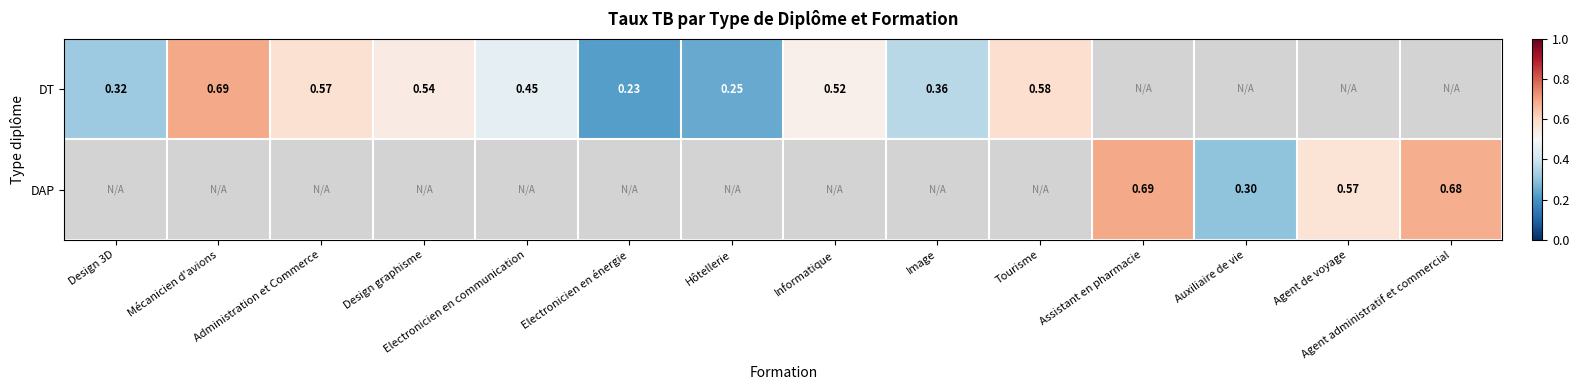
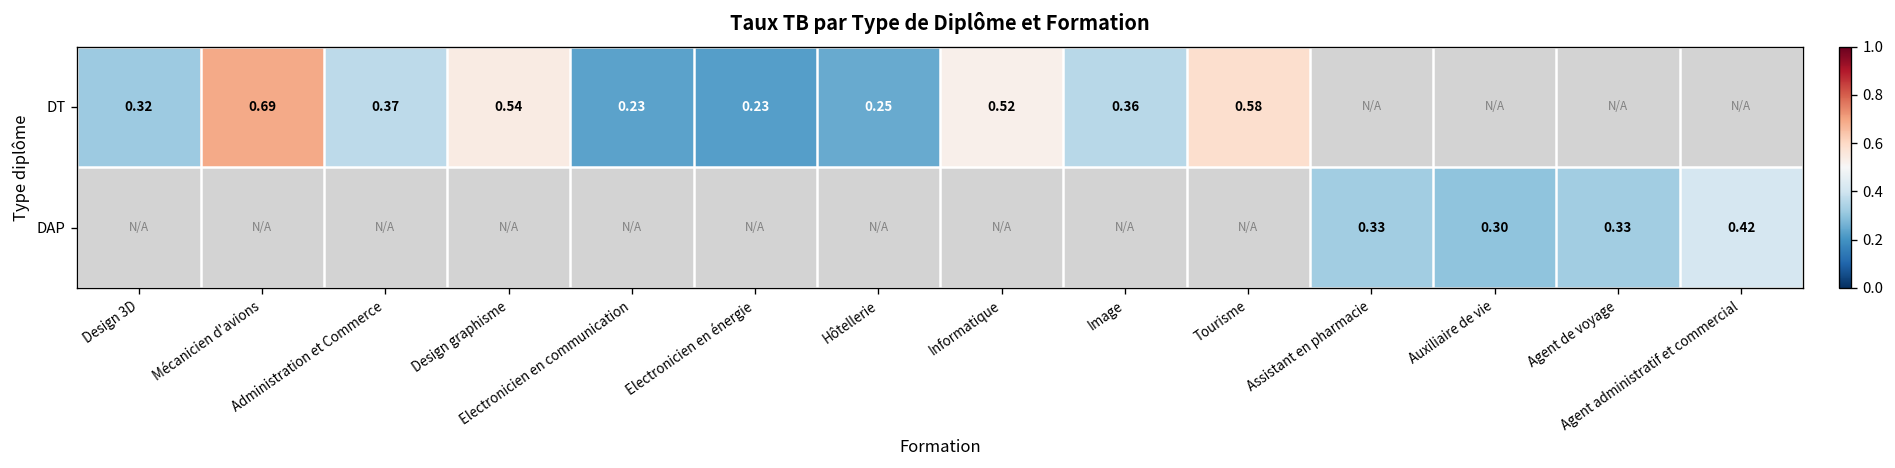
  {
    "DT": {
      "Design 3D": 0.32,
      "Mécanicien d'avions": 0.69,
-     "Administration et Commerce": 0.57,
+     "Administration et Commerce": 0.37,
      "Design graphisme": 0.54,
-     "Electronicien en communication": 0.45,
+     "Electronicien en communication": 0.23,
      "Electronicien en énergie": 0.23,
      "Hôtellerie": 0.25,
      "Informatique": 0.52,
      "Image": 0.36,
      "Tourisme": 0.58
    },
    "DAP": {
-     "Assistant en pharmacie": 0.69,
+     "Assistant en pharmacie": 0.33,
      "Auxiliaire de vie": 0.30,
-     "Agent de voyage": 0.57,
-     "Agent administratif et commercial": 0.68
+     "Agent de voyage": 0.33,
+     "Agent administratif et commercial": 0.42
    }
  }
